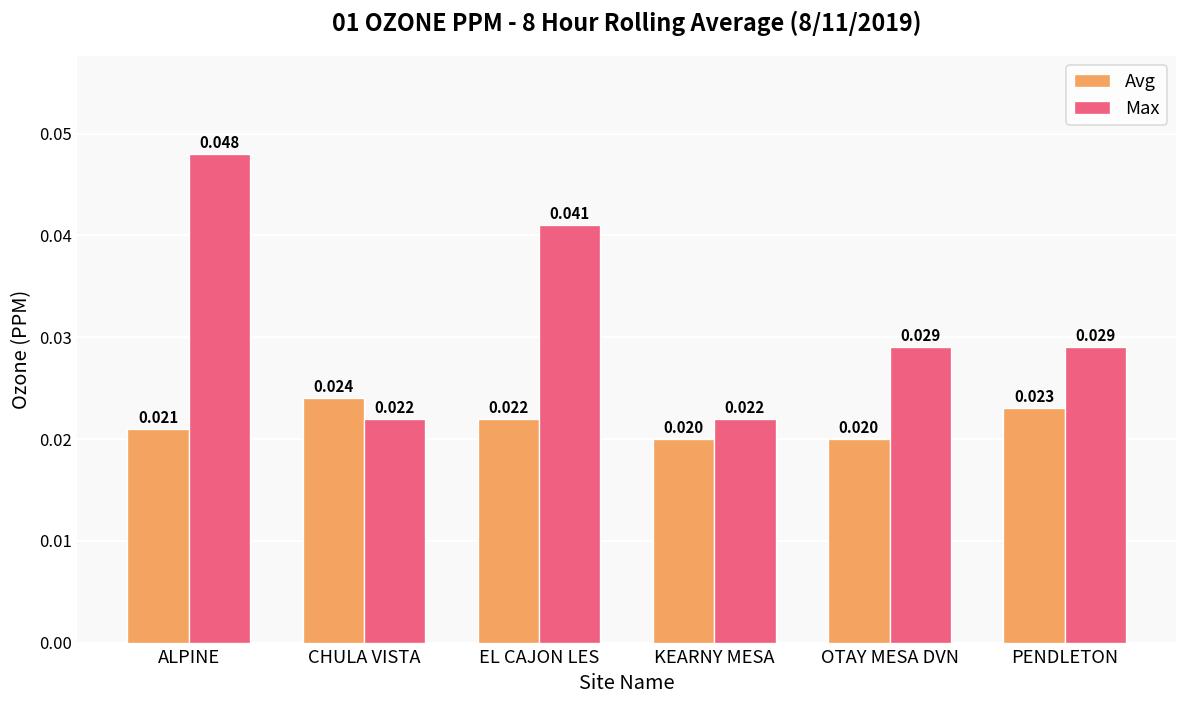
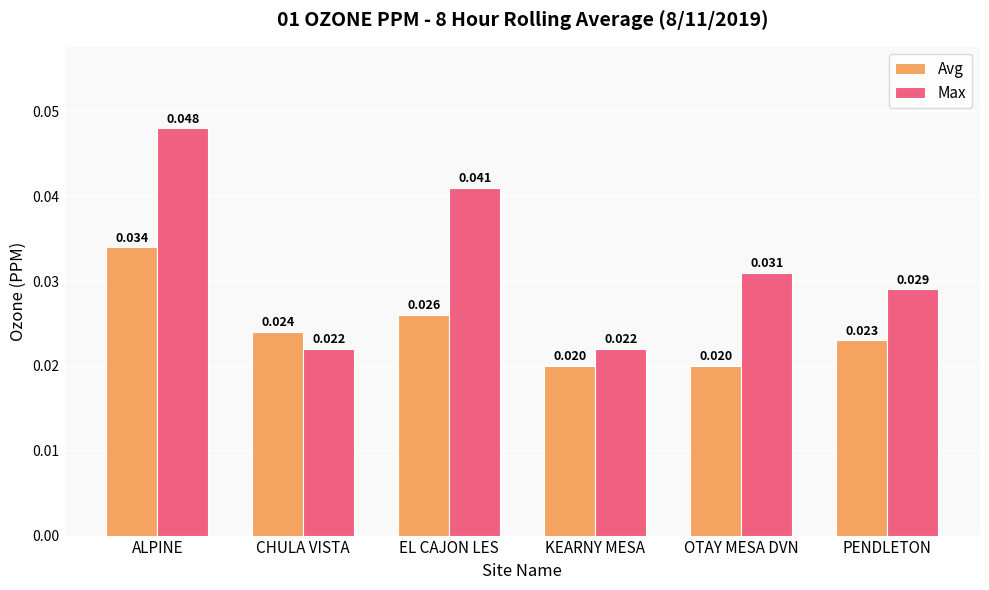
  {
    "Avg": {
-     "ALPINE": 0.021,
+     "ALPINE": 0.034,
      "CHULA VISTA": 0.024,
-     "EL CAJON LES": 0.022,
+     "EL CAJON LES": 0.026,
      "KEARNY MESA": 0.020,
      "OTAY MESA DVN": 0.020,
      "PENDLETON": 0.023
    },
    "Max": {
      "ALPINE": 0.048,
      "CHULA VISTA": 0.022,
      "EL CAJON LES": 0.041,
      "KEARNY MESA": 0.022,
-     "OTAY MESA DVN": 0.029,
+     "OTAY MESA DVN": 0.031,
      "PENDLETON": 0.029
    }
  }
